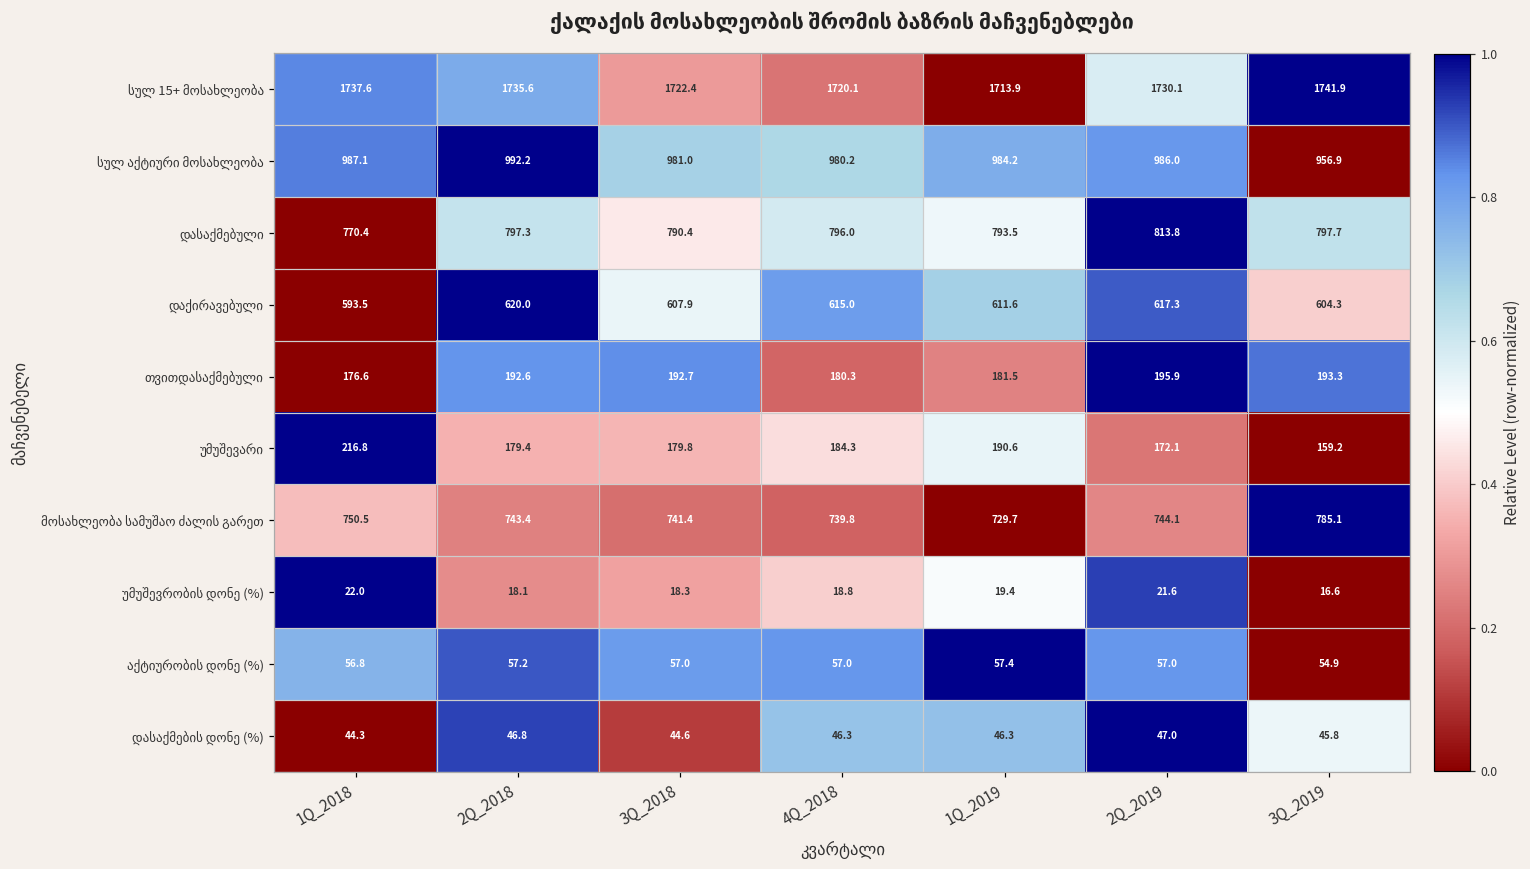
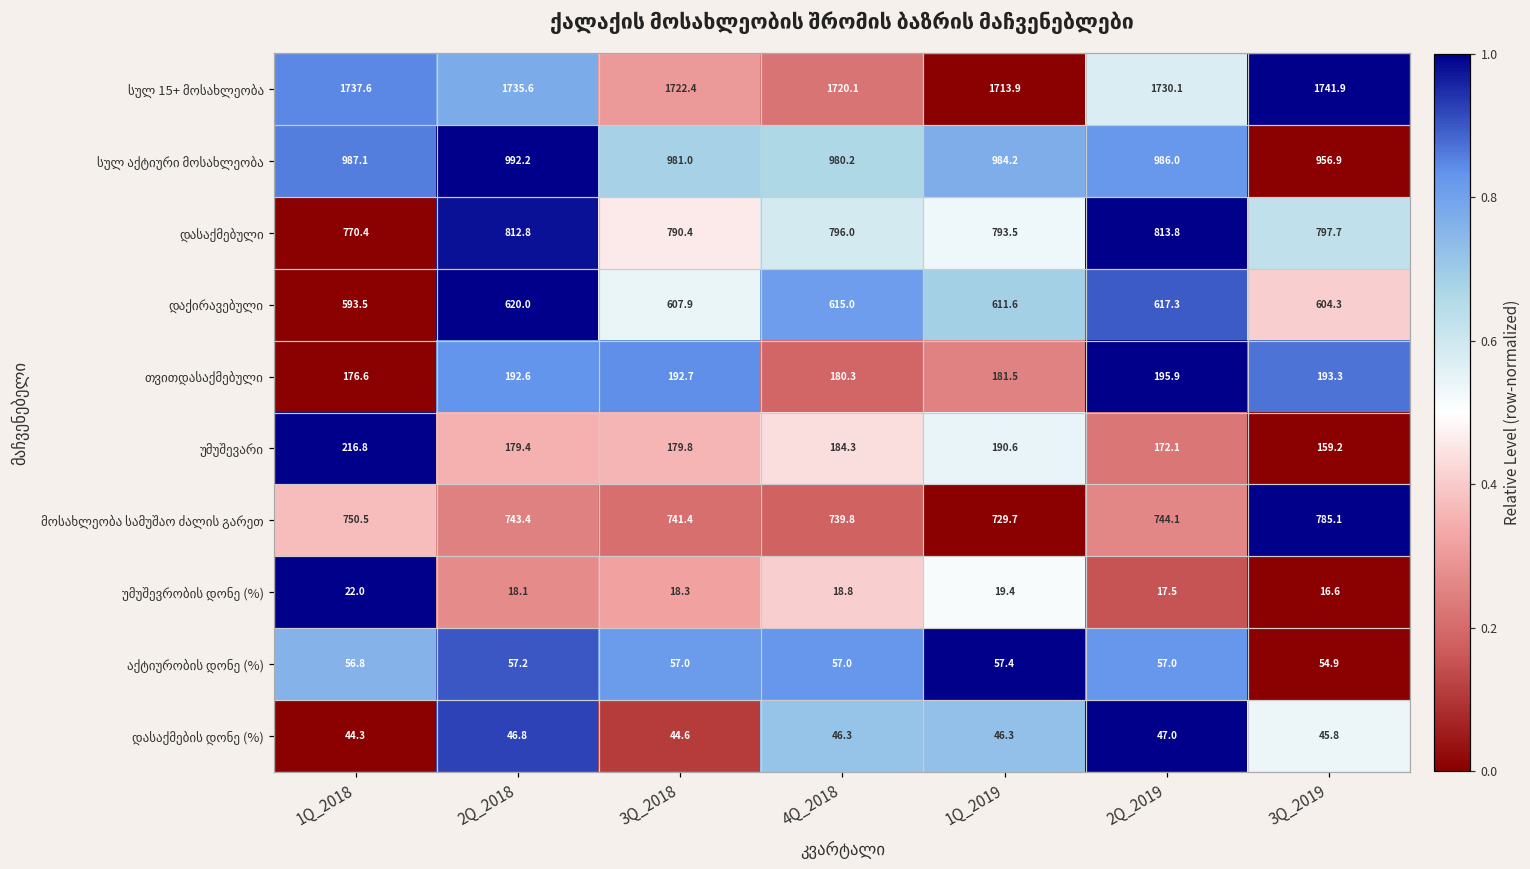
  {
    "სულ 15+ მოსახლეობა": {
      "1Q_2018": 1737.6,
      "2Q_2018": 1735.6,
      "3Q_2018": 1722.4,
      "4Q_2018": 1720.1,
      "1Q_2019": 1713.9,
      "2Q_2019": 1730.1,
      "3Q_2019": 1741.9
    },
    "სულ აქტიური მოსახლეობა": {
      "1Q_2018": 987.1,
      "2Q_2018": 992.2,
      "3Q_2018": 981.0,
      "4Q_2018": 980.2,
      "1Q_2019": 984.2,
      "2Q_2019": 986.0,
      "3Q_2019": 956.9
    },
    "დასაქმებული": {
      "1Q_2018": 770.4,
-     "2Q_2018": 797.3,
+     "2Q_2018": 812.8,
      "3Q_2018": 790.4,
      "4Q_2018": 796.0,
      "1Q_2019": 793.5,
      "2Q_2019": 813.8,
      "3Q_2019": 797.7
    },
    "დაქირავებული": {
      "1Q_2018": 593.5,
      "2Q_2018": 620.0,
      "3Q_2018": 607.9,
      "4Q_2018": 615.0,
      "1Q_2019": 611.6,
      "2Q_2019": 617.3,
      "3Q_2019": 604.3
    },
    "თვითდასაქმებული": {
      "1Q_2018": 176.6,
      "2Q_2018": 192.6,
      "3Q_2018": 192.7,
      "4Q_2018": 180.3,
      "1Q_2019": 181.5,
      "2Q_2019": 195.9,
      "3Q_2019": 193.3
    },
    "უმუშევარი": {
      "1Q_2018": 216.8,
      "2Q_2018": 179.4,
      "3Q_2018": 179.8,
      "4Q_2018": 184.3,
      "1Q_2019": 190.6,
      "2Q_2019": 172.1,
      "3Q_2019": 159.2
    },
    "მოსახლეობა სამუშაო ძალის გარეთ": {
      "1Q_2018": 750.5,
      "2Q_2018": 743.4,
      "3Q_2018": 741.4,
      "4Q_2018": 739.8,
      "1Q_2019": 729.7,
      "2Q_2019": 744.1,
      "3Q_2019": 785.1
    },
    "უმუშევრობის დონე (%)": {
      "1Q_2018": 22.0,
      "2Q_2018": 18.1,
      "3Q_2018": 18.3,
      "4Q_2018": 18.8,
      "1Q_2019": 19.4,
-     "2Q_2019": 21.6,
+     "2Q_2019": 17.5,
      "3Q_2019": 16.6
    },
    "აქტიურობის დონე (%)": {
      "1Q_2018": 56.8,
      "2Q_2018": 57.2,
      "3Q_2018": 57.0,
      "4Q_2018": 57.0,
      "1Q_2019": 57.4,
      "2Q_2019": 57.0,
      "3Q_2019": 54.9
    },
    "დასაქმების დონე (%)": {
      "1Q_2018": 44.3,
      "2Q_2018": 46.8,
      "3Q_2018": 44.6,
      "4Q_2018": 46.3,
      "1Q_2019": 46.3,
      "2Q_2019": 47.0,
      "3Q_2019": 45.8
    }
  }
